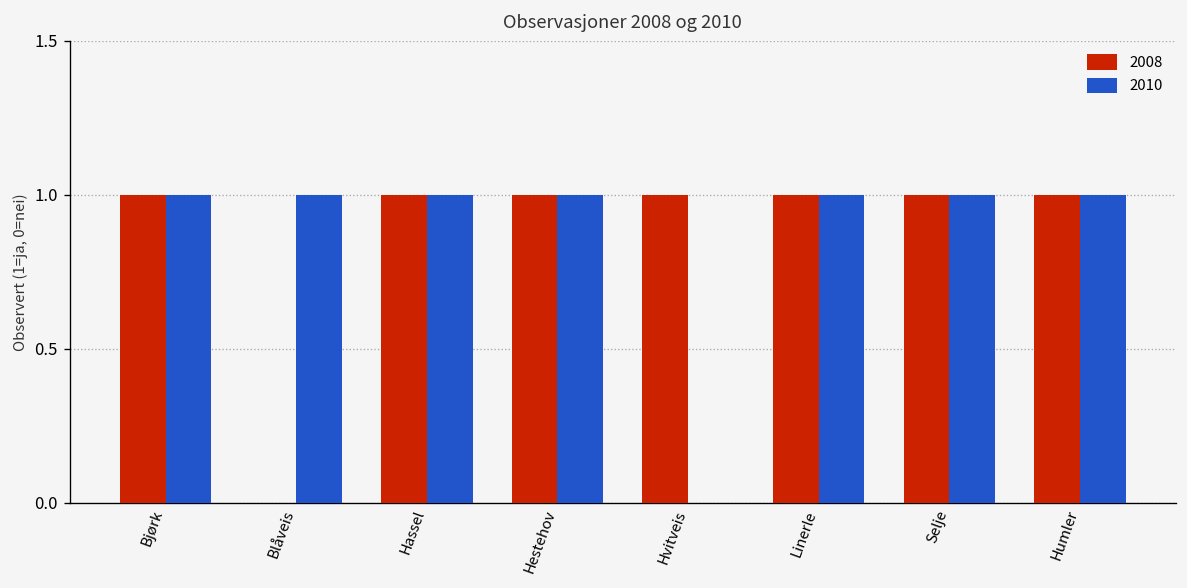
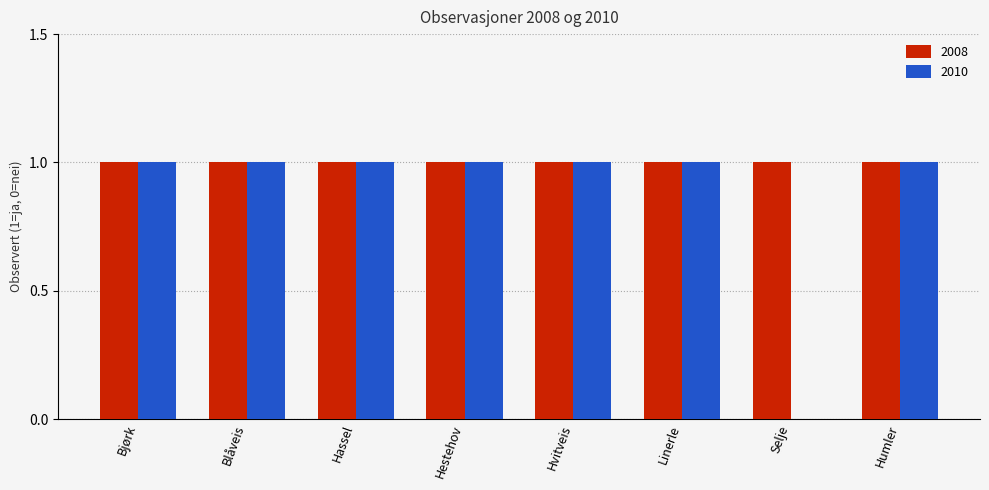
  {
    "2008": {
      "Bjørk": 1,
-     "Blåveis": 0,
+     "Blåveis": 1,
      "Hassel": 1,
      "Hestehov": 1,
      "Hvitveis": 1,
      "Linerle": 1,
      "Selje": 1,
      "Humler": 1
    },
    "2010": {
      "Bjørk": 1,
      "Blåveis": 1,
      "Hassel": 1,
      "Hestehov": 1,
-     "Hvitveis": 0,
+     "Hvitveis": 1,
      "Linerle": 1,
-     "Selje": 1,
+     "Selje": 0,
      "Humler": 1
    }
  }
